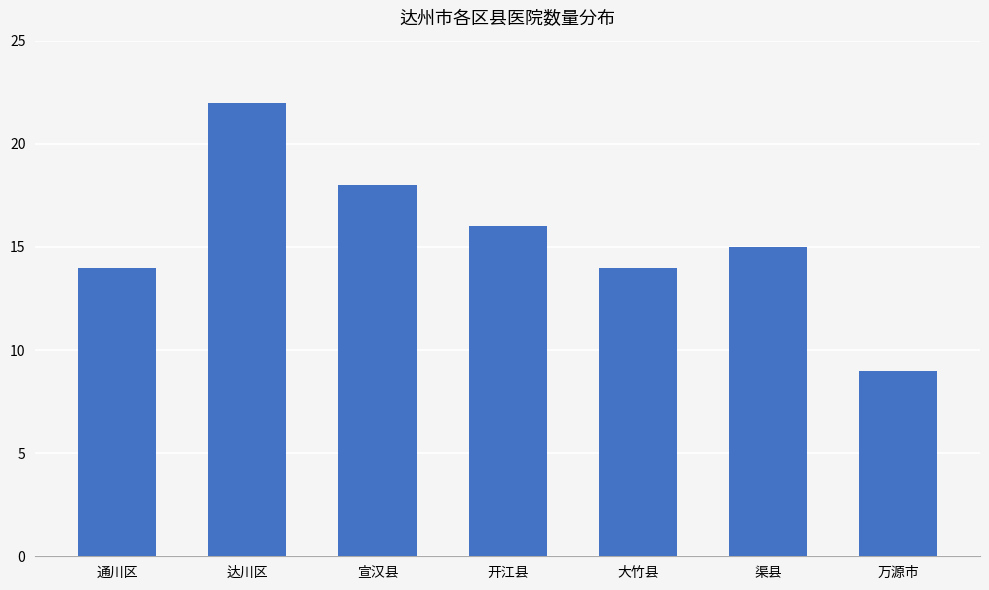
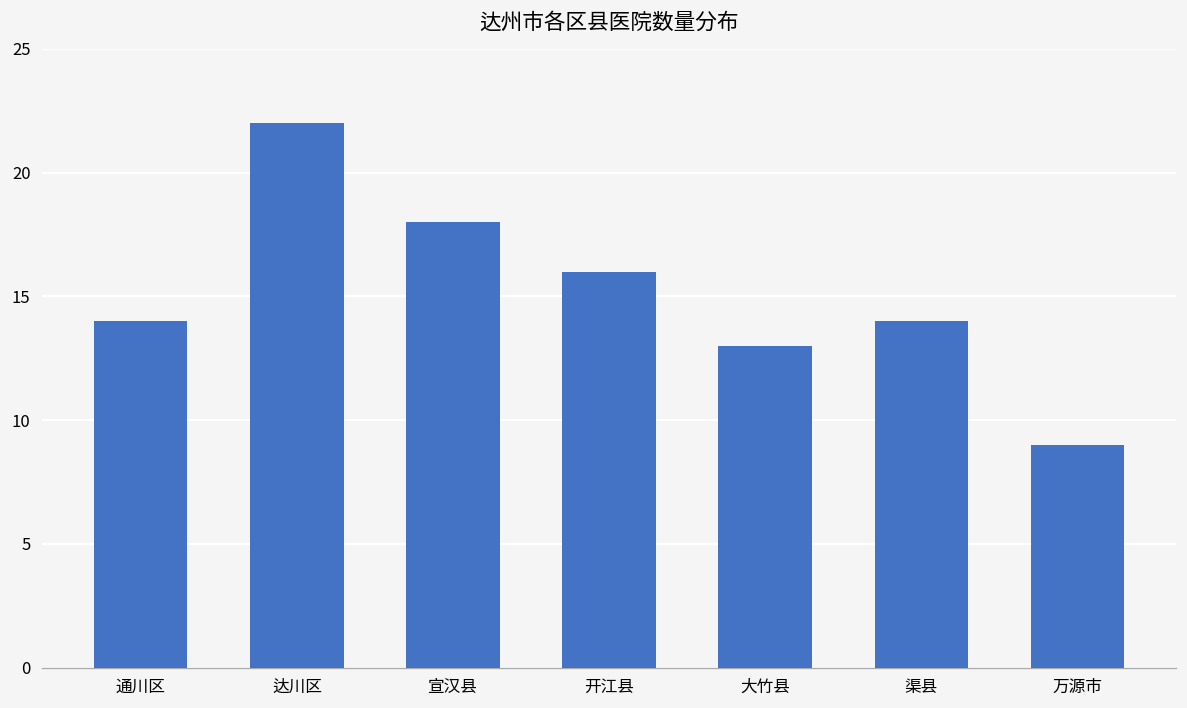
  {
    "通川区": 14,
    "达川区": 22,
    "宣汉县": 18,
    "开江县": 16,
-   "大竹县": 14,
-   "渠县": 15,
+   "大竹县": 13,
+   "渠县": 14,
    "万源市": 9
  }
